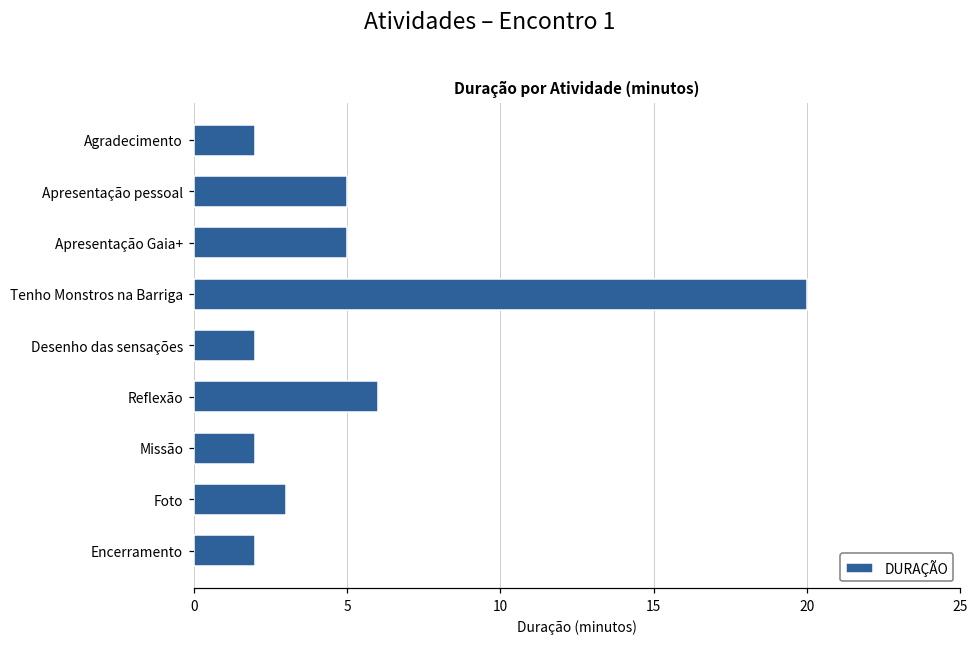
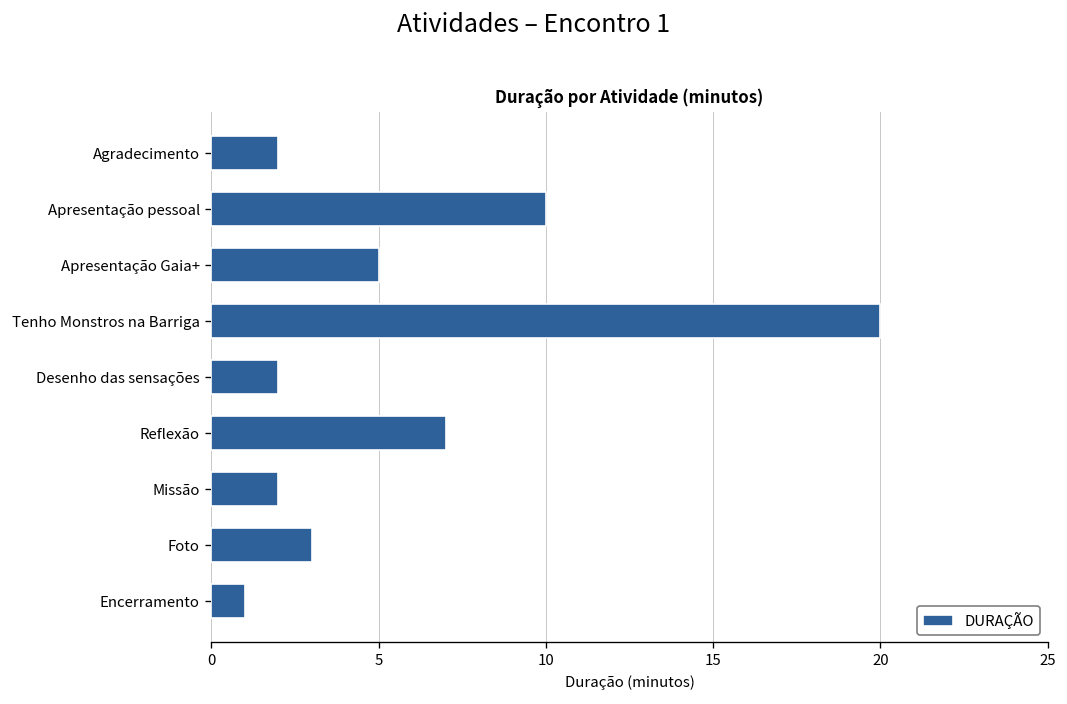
  {
    "Agradecimento": 2,
-   "Apresentação pessoal": 5,
+   "Apresentação pessoal": 10,
    "Apresentação Gaia+": 5,
    "Tenho Monstros na Barriga": 20,
    "Desenho das sensações": 2,
-   "Reflexão": 6,
+   "Reflexão": 7,
    "Missão": 2,
    "Foto": 3,
-   "Encerramento": 2
+   "Encerramento": 1
  }
